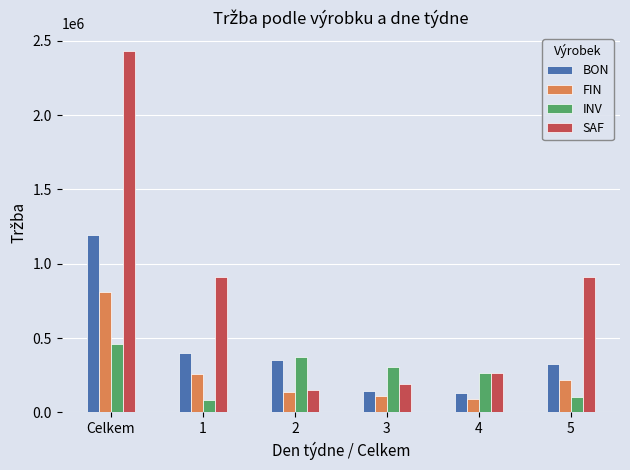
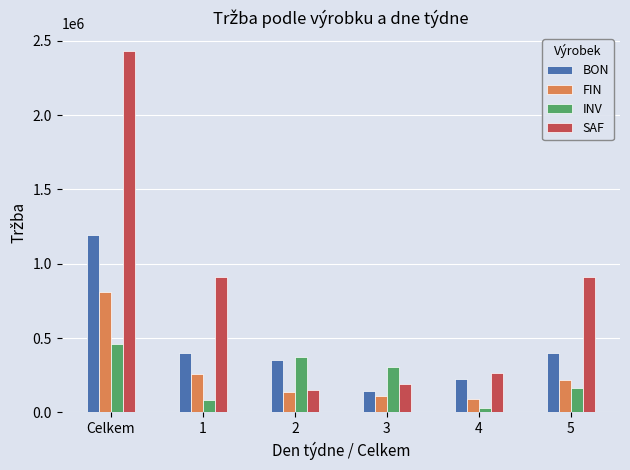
  {
    "BON": {
      "Celkem": 1190000,
      "1": 400000,
      "2": 350000,
      "3": 140000,
-     "4": 130000,
-     "5": 330000
+     "4": 220000,
+     "5": 400000
    },
    "INV": {
      "Celkem": 460000,
      "1": 80000,
      "2": 370000,
      "3": 300000,
-     "4": 260000,
-     "5": 110000
+     "4": 30000,
+     "5": 160000
    }
  }
